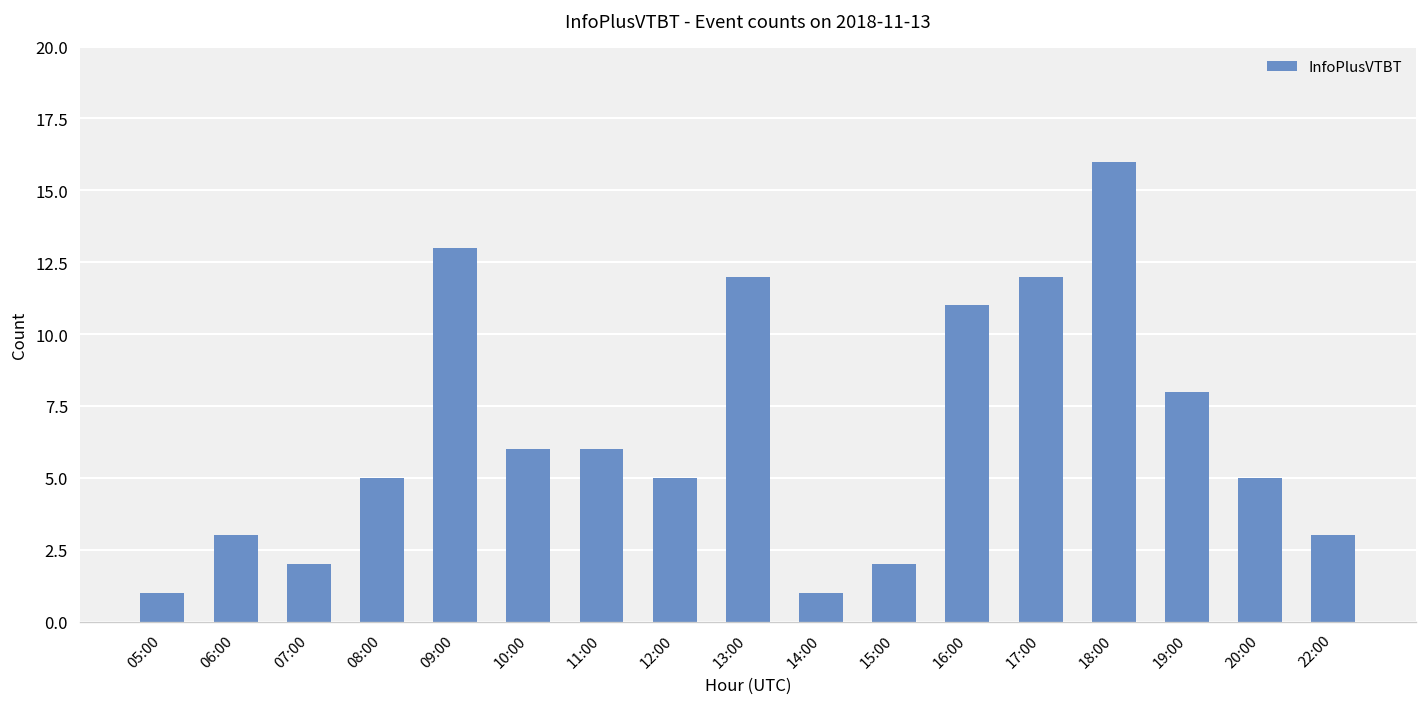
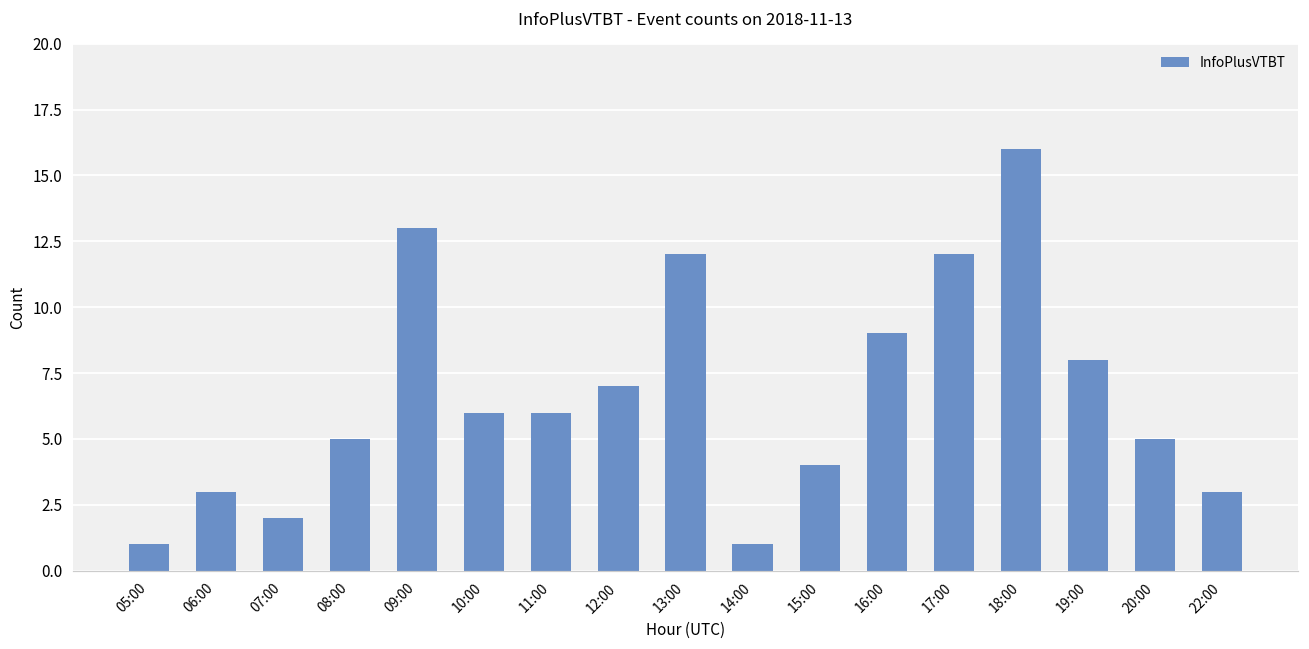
  {
    "05:00": 1,
    "06:00": 3,
    "07:00": 2,
    "08:00": 5,
    "09:00": 13,
    "10:00": 6,
    "11:00": 6,
-   "12:00": 5,
+   "12:00": 7,
    "13:00": 12,
    "14:00": 1,
-   "15:00": 2,
-   "16:00": 11,
+   "15:00": 4,
+   "16:00": 9,
    "17:00": 12,
    "18:00": 16,
    "19:00": 8,
    "20:00": 5,
    "22:00": 3
  }
